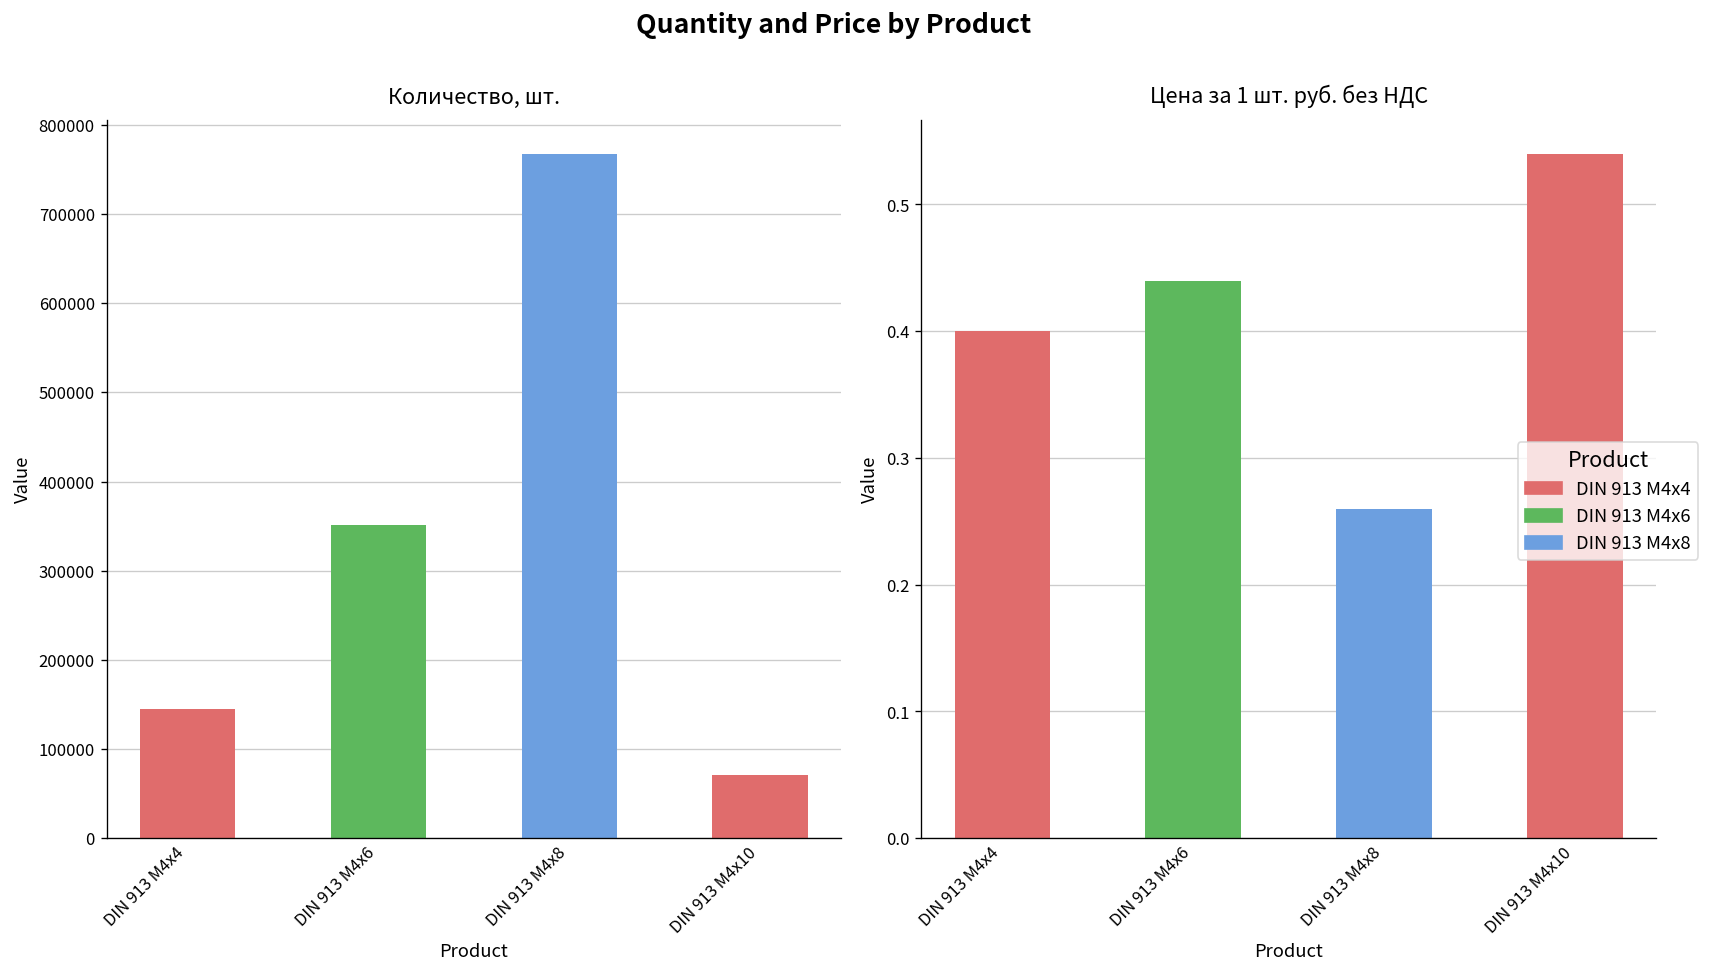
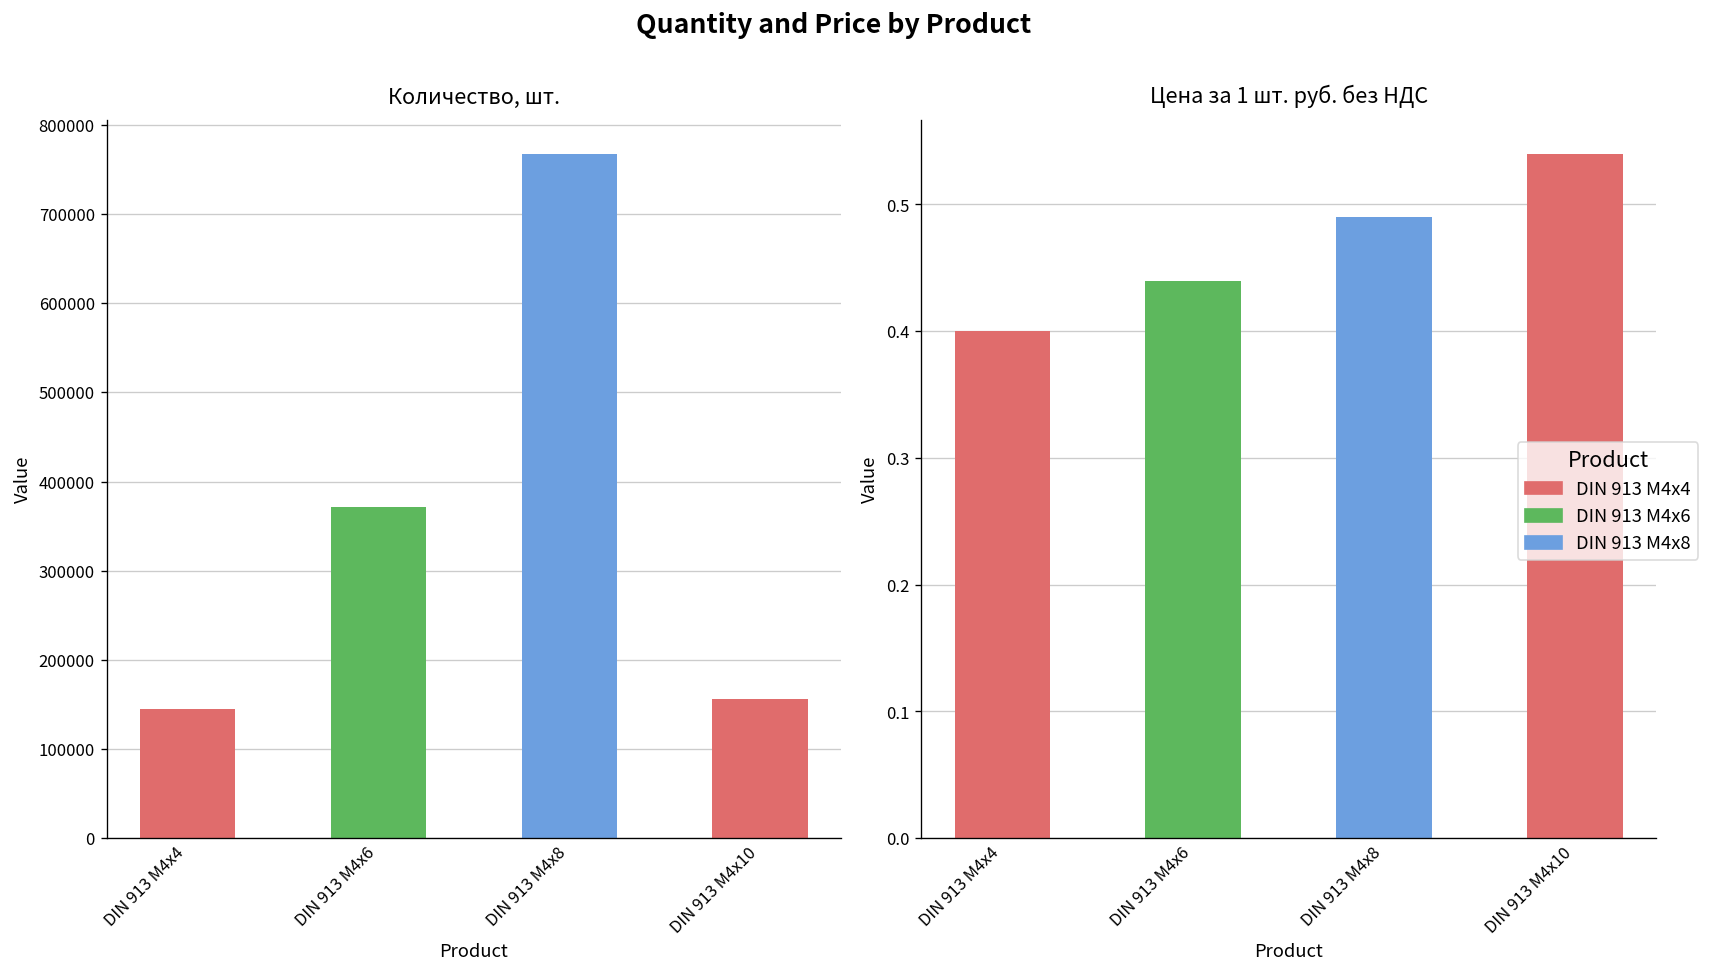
  {
    "Количество, шт.": {
      "DIN 913 M4x4": 140000,
-     "DIN 913 M4x6": 350000,
+     "DIN 913 M4x6": 370000,
      "DIN 913 M4x8": 770000,
-     "DIN 913 M4x10": 70000
+     "DIN 913 M4x10": 160000
    },
    "Цена за 1 шт. руб. без НДС": {
      "DIN 913 M4x4": 0.40,
      "DIN 913 M4x6": 0.44,
-     "DIN 913 M4x8": 0.26,
+     "DIN 913 M4x8": 0.49,
      "DIN 913 M4x10": 0.54
    }
  }
